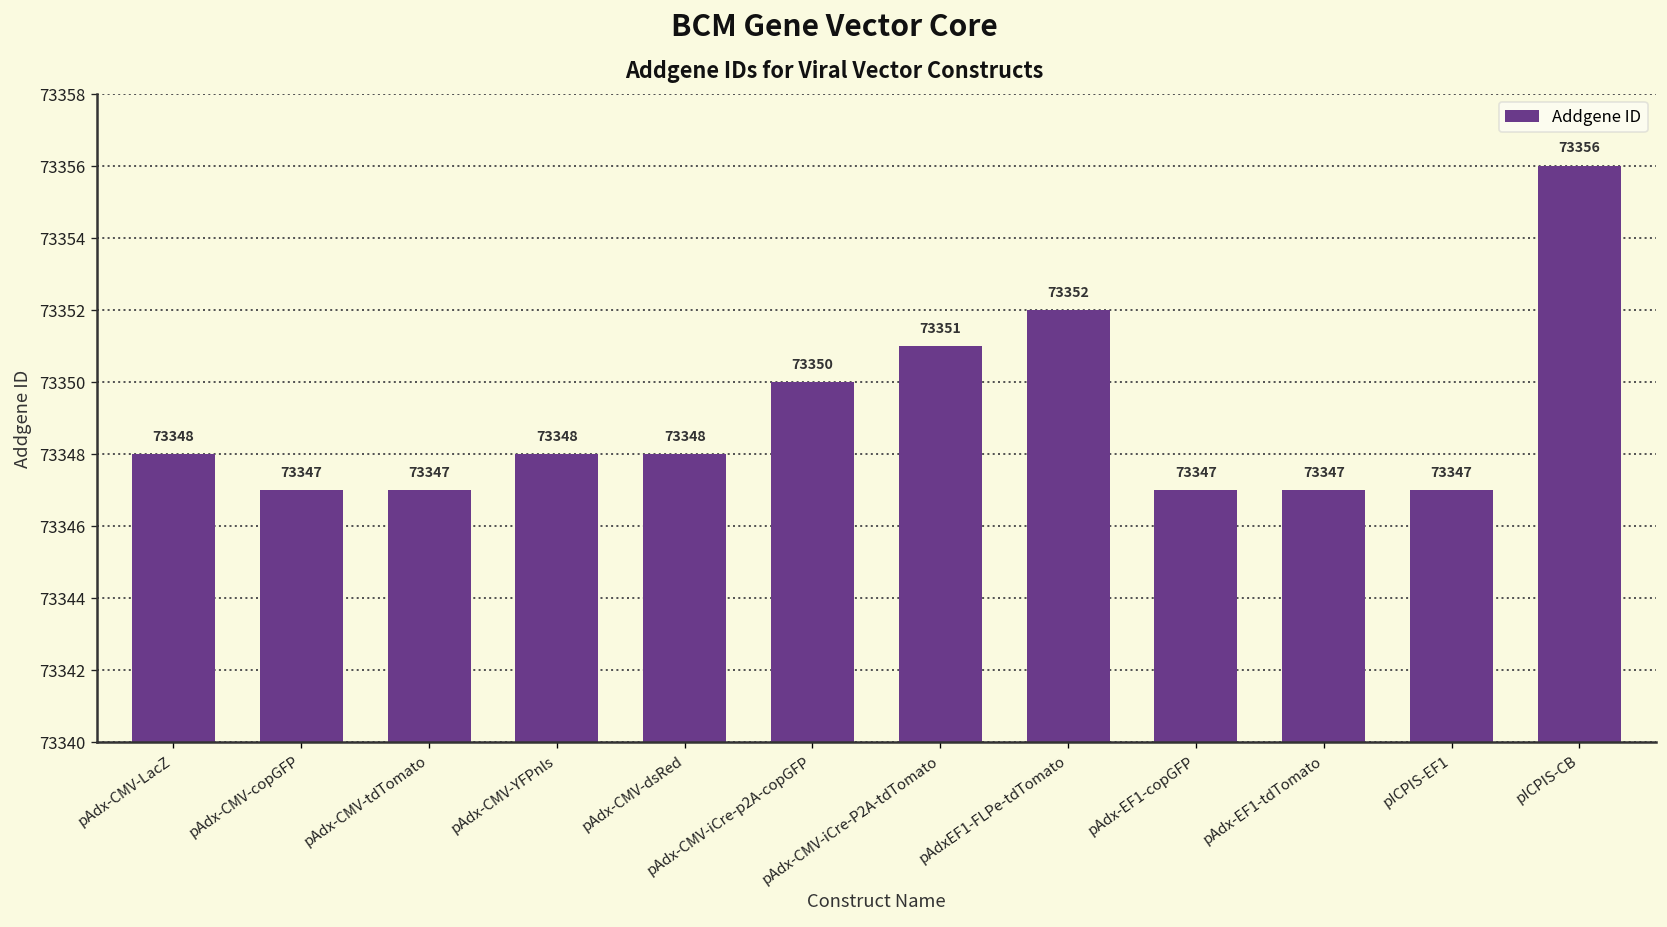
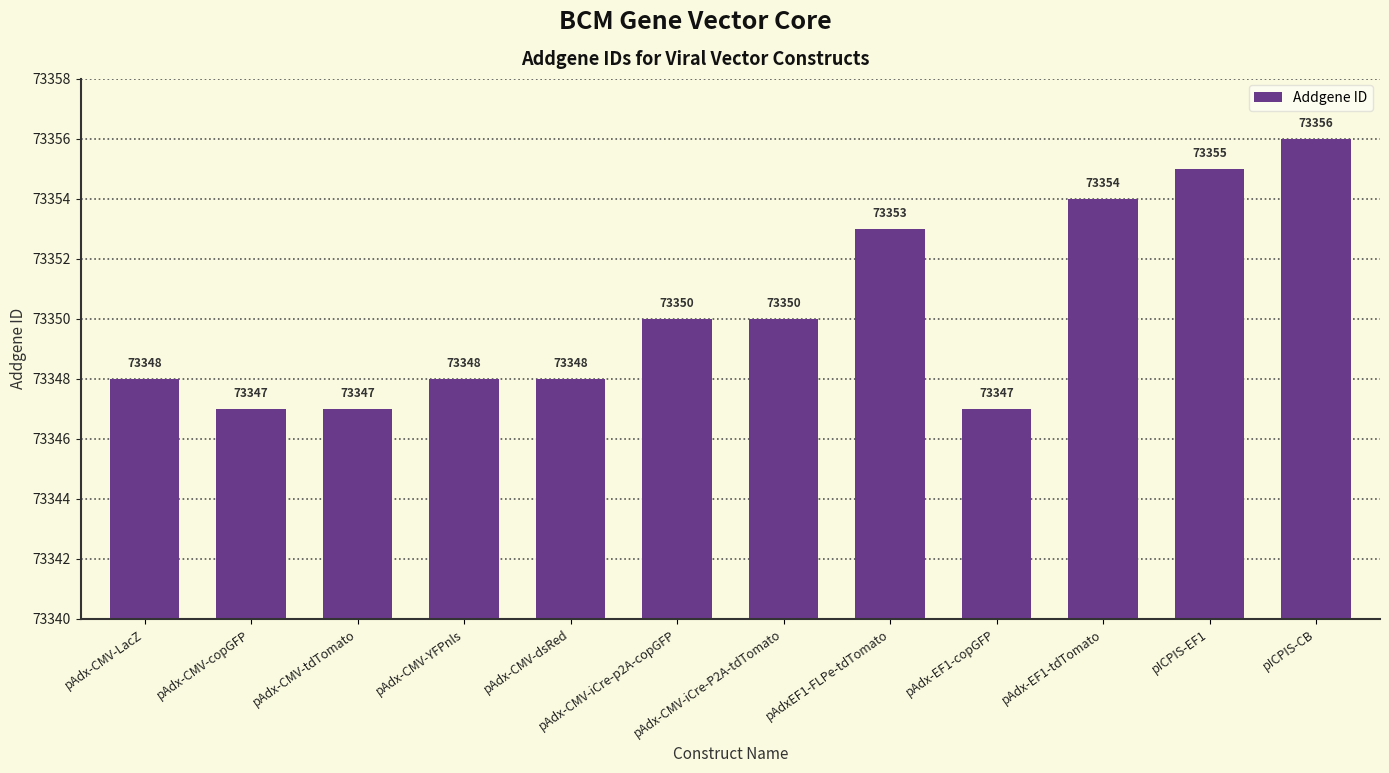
  {
    "pAdx-CMV-LacZ": 73348,
    "pAdx-CMV-copGFP": 73347,
    "pAdx-CMV-tdTomato": 73347,
    "pAdx-CMV-YFPnls": 73348,
    "pAdx-CMV-dsRed": 73348,
    "pAdx-CMV-iCre-p2A-copGFP": 73350,
-   "pAdx-CMV-iCre-P2A-tdTomato": 73351,
-   "pAdxEF1-FLPe-tdTomato": 73352,
+   "pAdx-CMV-iCre-P2A-tdTomato": 73350,
+   "pAdxEF1-FLPe-tdTomato": 73353,
    "pAdx-EF1-copGFP": 73347,
-   "pAdx-EF1-tdTomato": 73347,
-   "pICPIS-EF1": 73347,
+   "pAdx-EF1-tdTomato": 73354,
+   "pICPIS-EF1": 73355,
    "pICPIS-CB": 73356
  }
